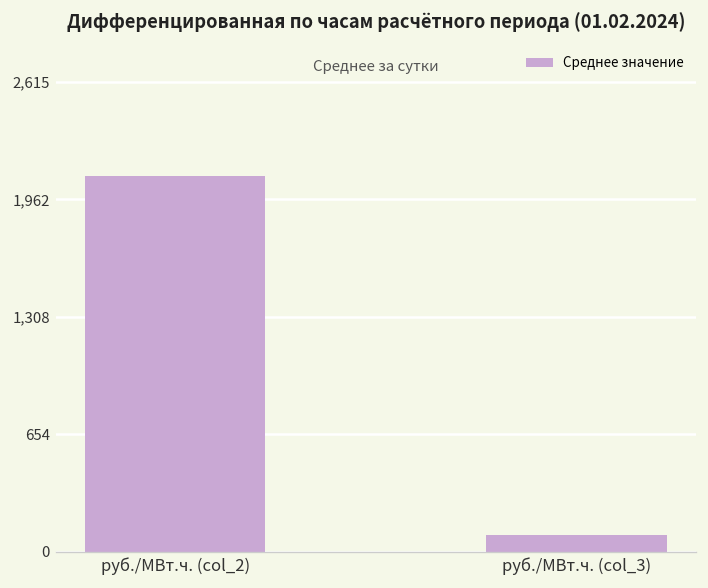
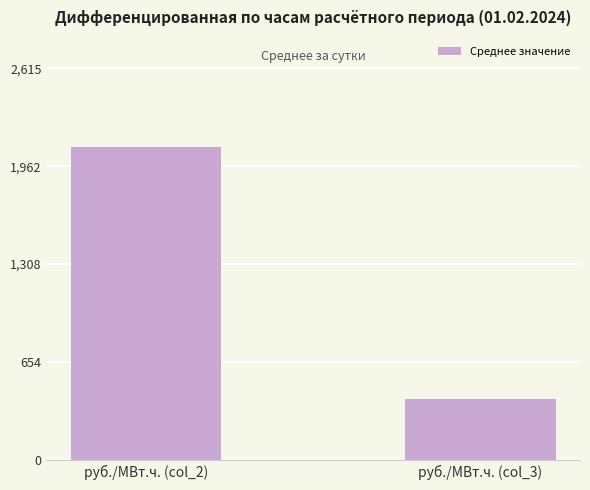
  {
    "руб./МВт.ч. (col_2)": "2,090",
-   "руб./МВт.ч. (col_3)": "100"
+   "руб./МВт.ч. (col_3)": "400"
  }
